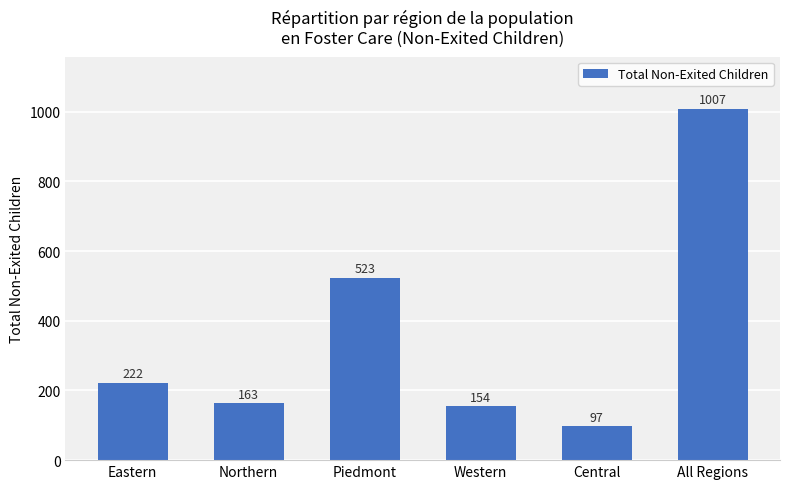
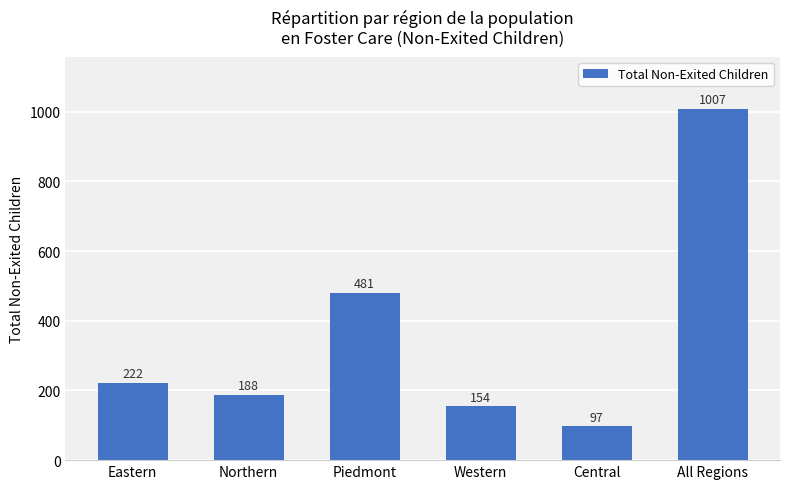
  {
    "Eastern": 222,
-   "Northern": 163,
-   "Piedmont": 523,
+   "Northern": 188,
+   "Piedmont": 481,
    "Western": 154,
    "Central": 97,
    "All Regions": 1007
  }
